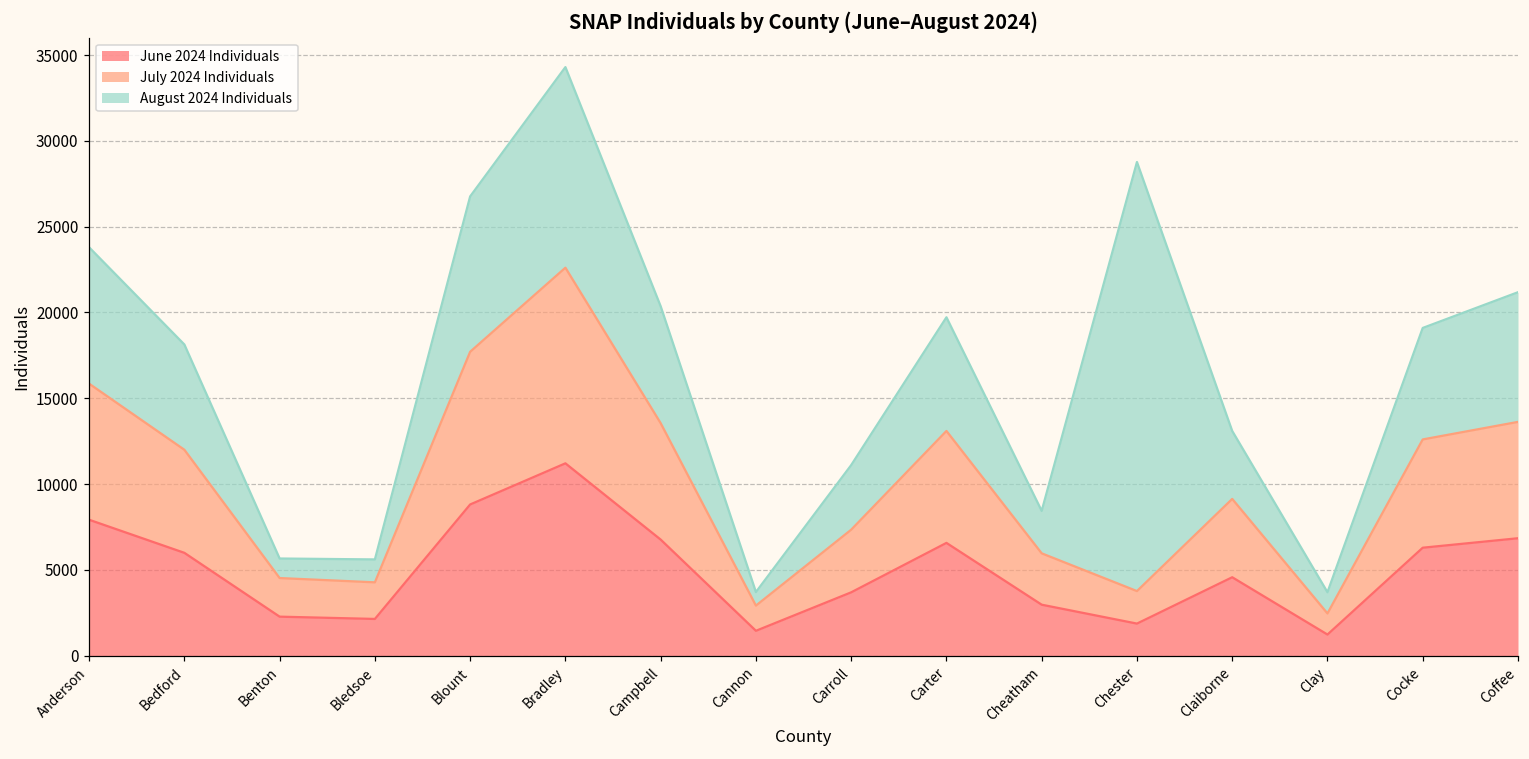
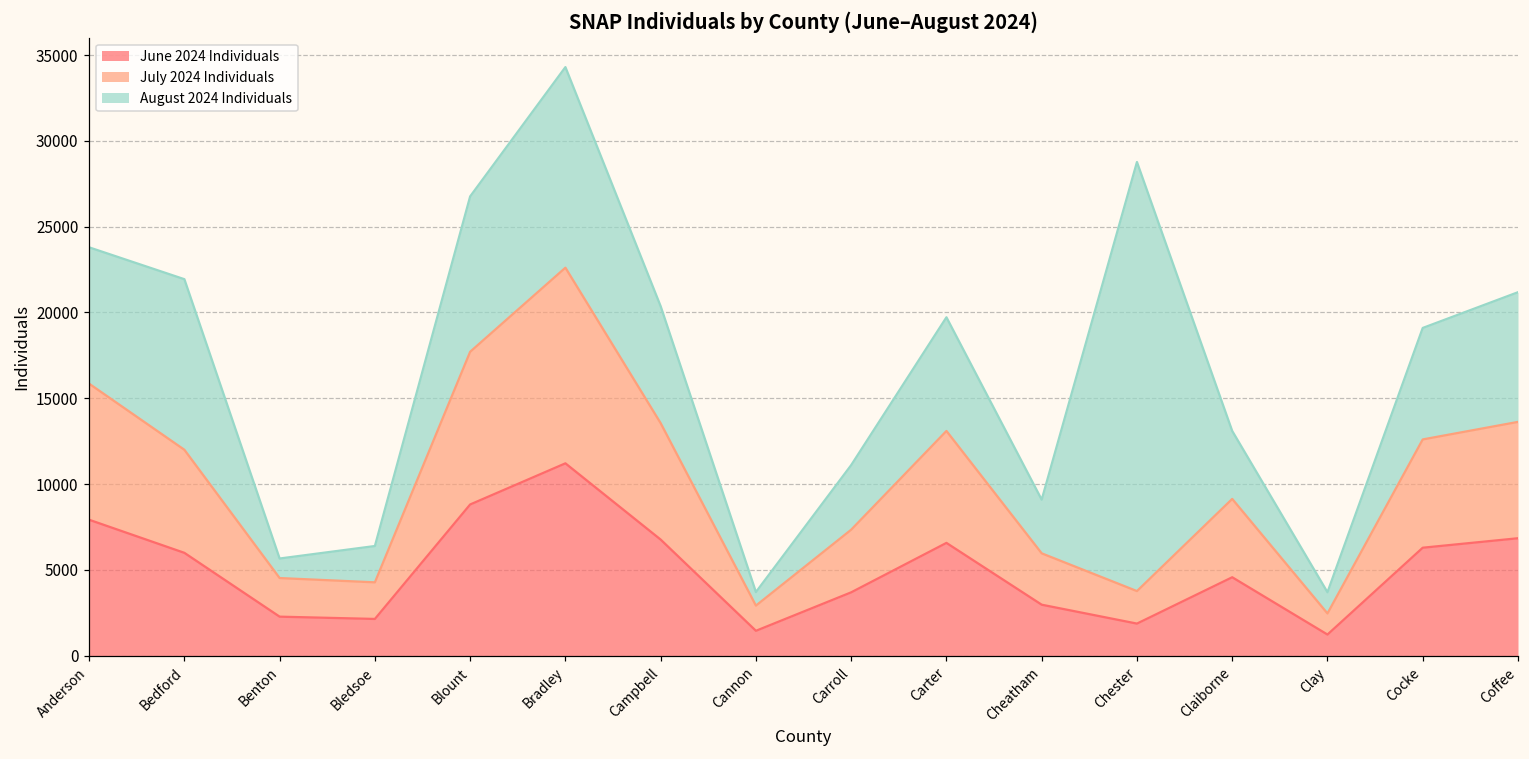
  {
    "August 2024 Individuals": {
      "Anderson": 7900,
-     "Bedford": 6100,
+     "Bedford": 9900,
      "Benton": 1100,
-     "Bledsoe": 1300,
+     "Bledsoe": 2100,
      "Blount": 9100,
      "Bradley": 11700,
      "Campbell": 6800,
      "Cannon": 800,
      "Carroll": 3800,
      "Carter": 6600,
-     "Cheatham": 2500,
+     "Cheatham": 3100,
      "Chester": 25000,
      "Claiborne": 4000,
      "Clay": 1200,
      "Cocke": 6500,
      "Coffee": 7600
    }
  }
